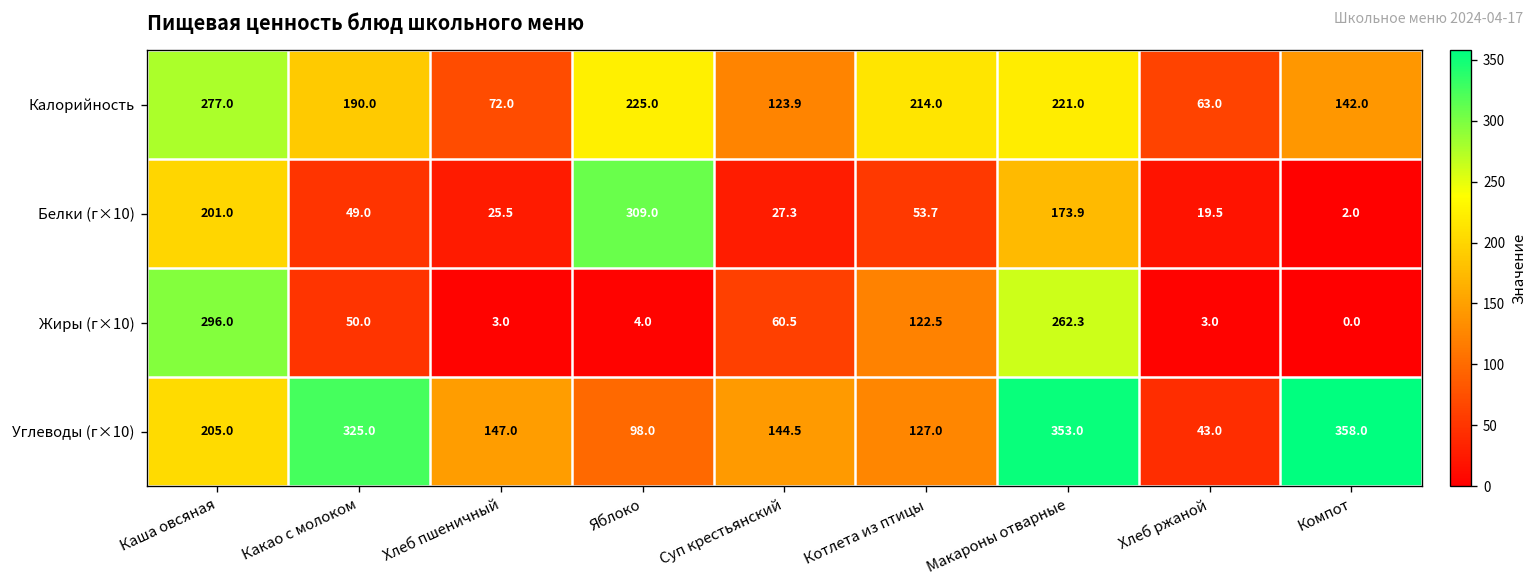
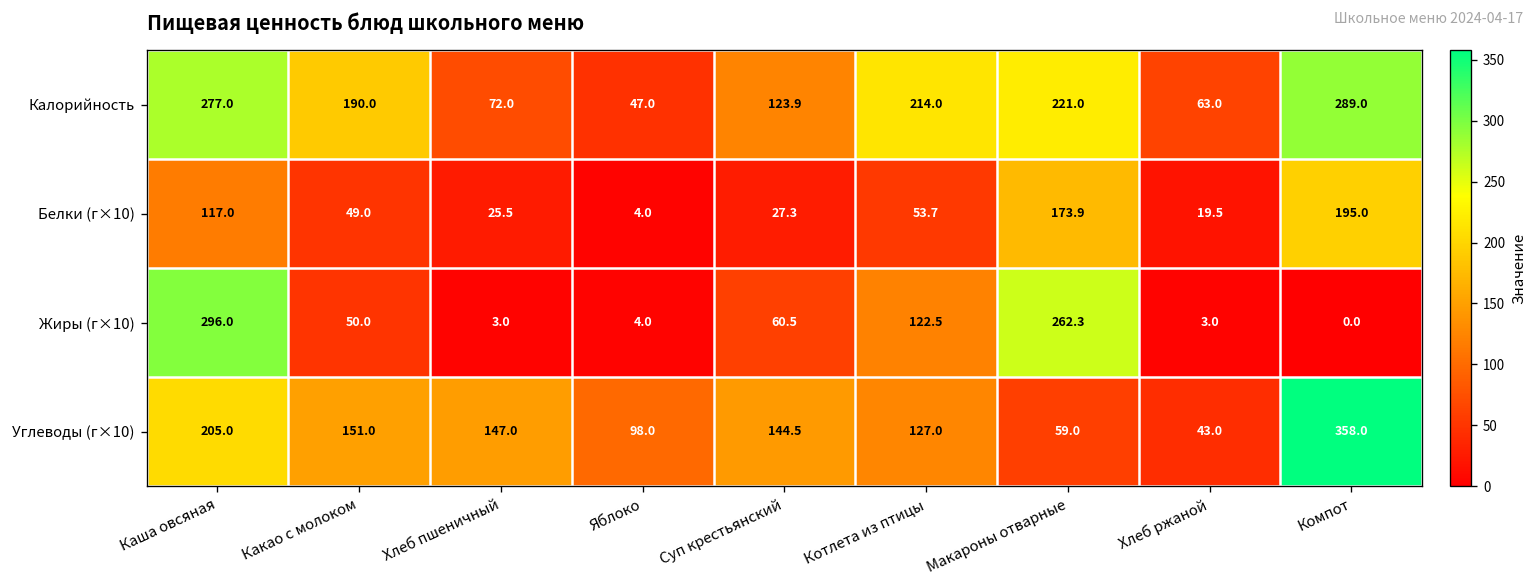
  {
    "Калорийность": {
      "Каша овсяная": 277.0,
      "Какао с молоком": 190.0,
      "Хлеб пшеничный": 72.0,
-     "Яблоко": 225.0,
+     "Яблоко": 47.0,
      "Суп крестьянский": 123.9,
      "Котлета из птицы": 214.0,
      "Макароны отварные": 221.0,
      "Хлеб ржаной": 63.0,
-     "Компот": 142.0
+     "Компот": 289.0
    },
    "Белки (г×10)": {
-     "Каша овсяная": 201.0,
+     "Каша овсяная": 117.0,
      "Какао с молоком": 49.0,
      "Хлеб пшеничный": 25.5,
-     "Яблоко": 309.0,
+     "Яблоко": 4.0,
      "Суп крестьянский": 27.3,
      "Котлета из птицы": 53.7,
      "Макароны отварные": 173.9,
      "Хлеб ржаной": 19.5,
-     "Компот": 2.0
+     "Компот": 195.0
    },
    "Жиры (г×10)": {
      "Каша овсяная": 296.0,
      "Какао с молоком": 50.0,
      "Хлеб пшеничный": 3.0,
      "Яблоко": 4.0,
      "Суп крестьянский": 60.5,
      "Котлета из птицы": 122.5,
      "Макароны отварные": 262.3,
      "Хлеб ржаной": 3.0,
      "Компот": 0.0
    },
    "Углеводы (г×10)": {
      "Каша овсяная": 205.0,
-     "Какао с молоком": 325.0,
+     "Какао с молоком": 151.0,
      "Хлеб пшеничный": 147.0,
      "Яблоко": 98.0,
      "Суп крестьянский": 144.5,
      "Котлета из птицы": 127.0,
-     "Макароны отварные": 353.0,
+     "Макароны отварные": 59.0,
      "Хлеб ржаной": 43.0,
      "Компот": 358.0
    }
  }
